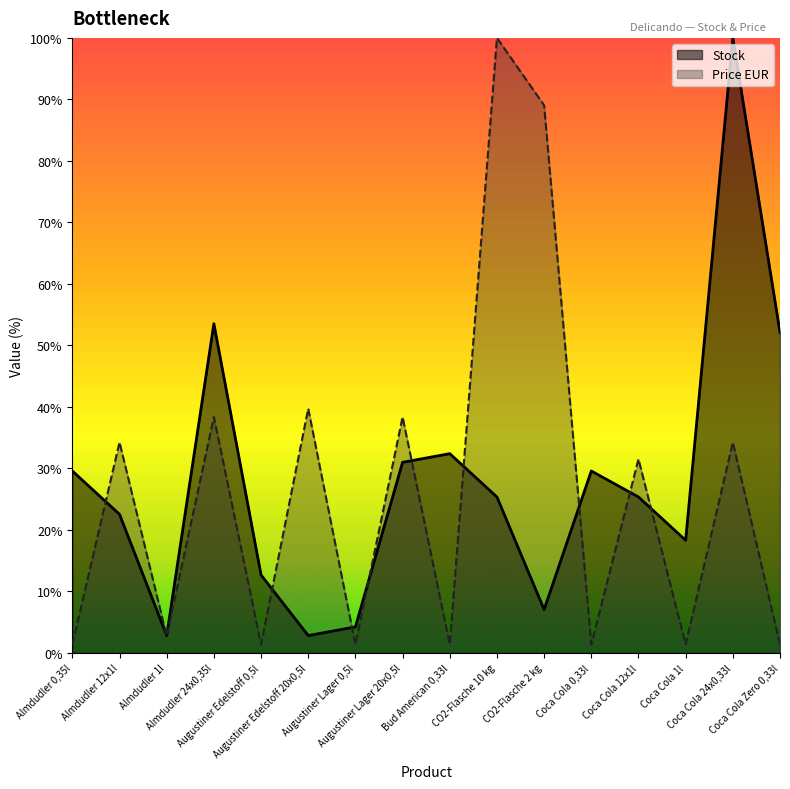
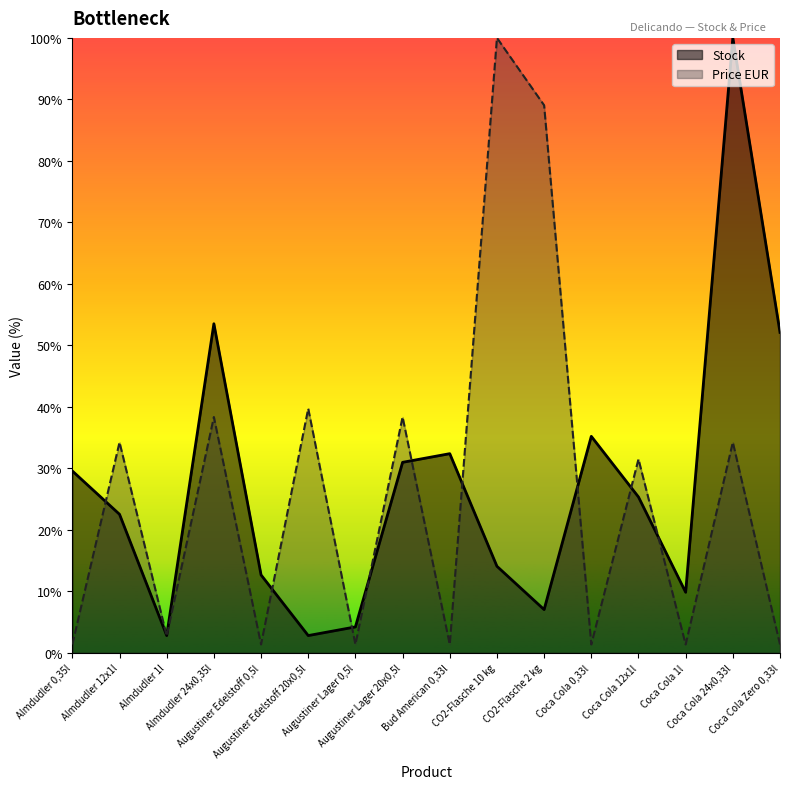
  {
    "Stock": {
      "Almdudler 0,35l": "30%",
      "Almdudler 12x1l": "23%",
      "Almdudler 24x0,35l": "54%",
      "Augustiner Edelstoff 0,5l": "13%",
      "Augustiner Edelstoff 20x0,5l": "3%",
      "Augustiner Lager 0,5l": "4%",
      "Augustiner Lager 20x0,5l": "31%",
      "Bud American 0,33l": "32%",
-     "CO2-Flasche 10 kg": "25%",
+     "CO2-Flasche 10 kg": "14%",
      "CO2-Flasche 2 kg": "7%",
-     "Coca Cola 0,33l": "30%",
+     "Coca Cola 0,33l": "35%",
      "Coca Cola 12x1l": "25%",
-     "Coca Cola 1l": "18%",
+     "Coca Cola 1l": "10%",
      "Coca Cola 24x0,33l": "100%",
      "Coca Cola Zero 0,33l": "52%"
    },
    "Price EUR": {
      "Almdudler 0,35l": "1%",
      "Almdudler 12x1l": "34%",
      "Almdudler 24x0,35l": "38%",
      "Augustiner Edelstoff 0,5l": "1%",
      "Augustiner Edelstoff 20x0,5l": "40%",
      "Augustiner Lager 0,5l": "1%",
      "Augustiner Lager 20x0,5l": "38%",
      "Bud American 0,33l": "1%",
      "CO2-Flasche 10 kg": "100%",
      "CO2-Flasche 2 kg": "89%",
      "Coca Cola 0,33l": "1%",
      "Coca Cola 12x1l": "32%",
      "Coca Cola 1l": "1%",
      "Coca Cola 24x0,33l": "34%",
      "Coca Cola Zero 0,33l": "1%"
    }
  }
